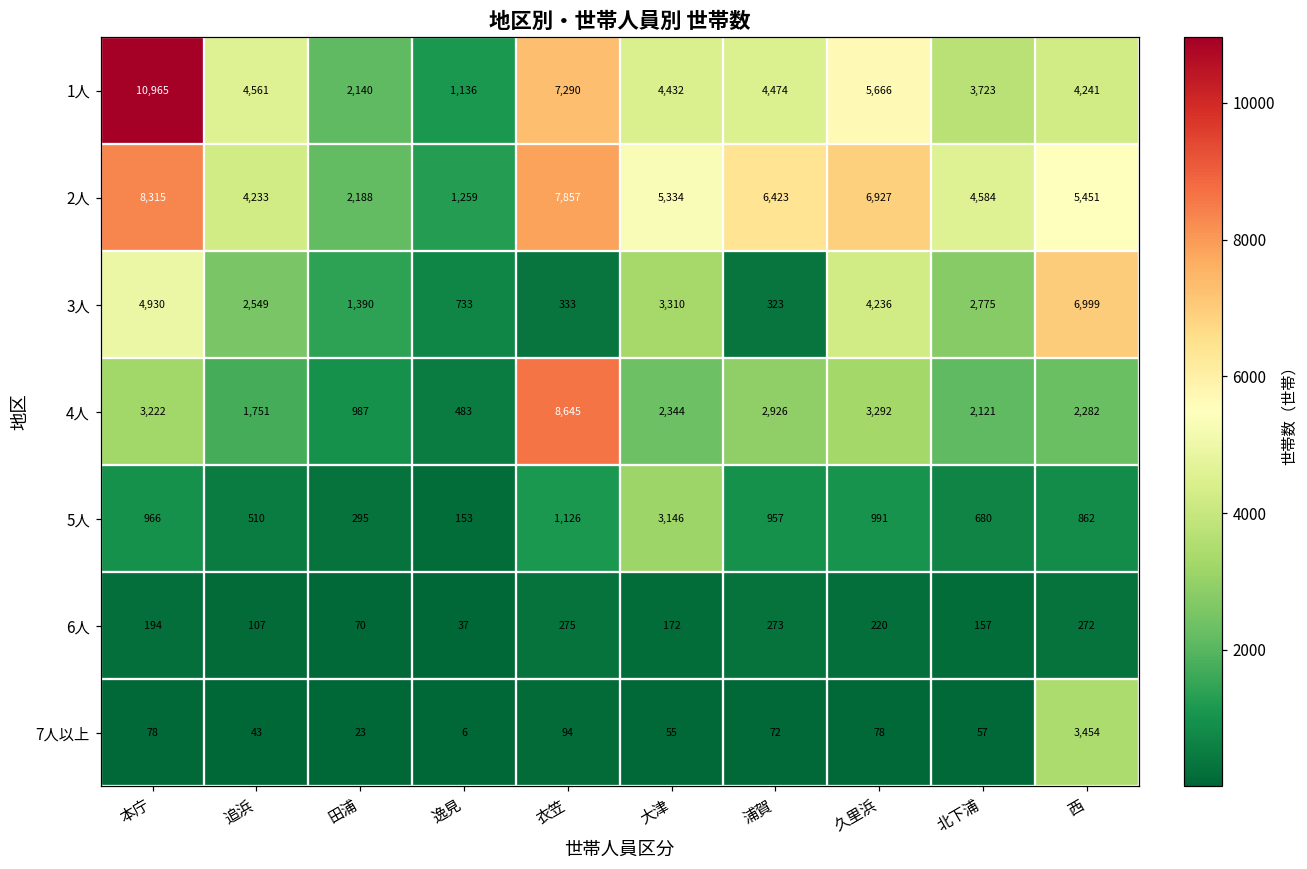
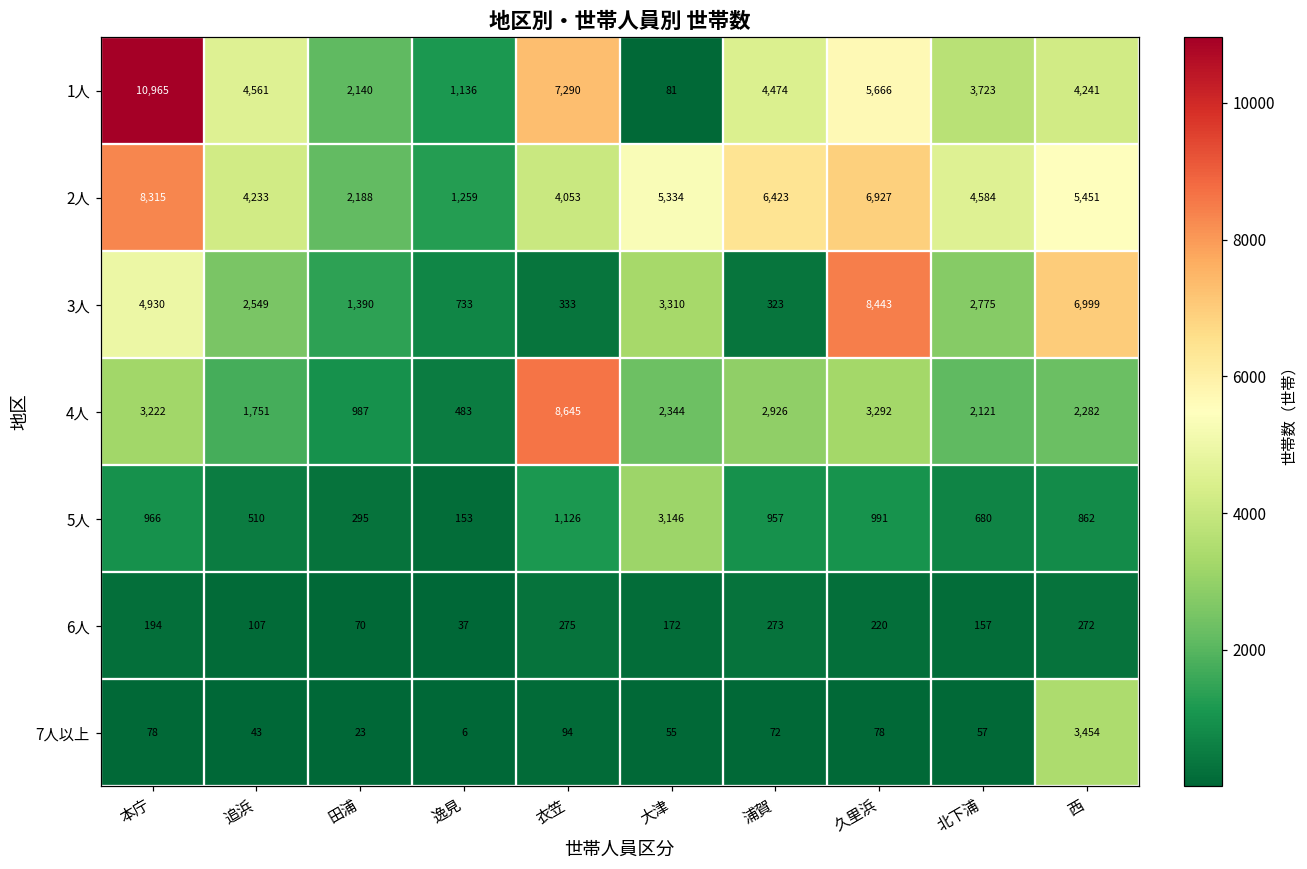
  {
    "1人": {
      "本庁": "10,965",
      "追浜": "4,561",
      "田浦": "2,140",
      "逸見": "1,136",
      "衣笠": "7,290",
-     "大津": "4,432",
+     "大津": "81",
      "浦賀": "4,474",
      "久里浜": "5,666",
      "北下浦": "3,723",
      "西": "4,241"
    },
    "2人": {
      "本庁": "8,315",
      "追浜": "4,233",
      "田浦": "2,188",
      "逸見": "1,259",
-     "衣笠": "7,857",
+     "衣笠": "4,053",
      "大津": "5,334",
      "浦賀": "6,423",
      "久里浜": "6,927",
      "北下浦": "4,584",
      "西": "5,451"
    },
    "3人": {
      "本庁": "4,930",
      "追浜": "2,549",
      "田浦": "1,390",
      "逸見": "733",
      "衣笠": "333",
      "大津": "3,310",
      "浦賀": "323",
-     "久里浜": "4,236",
+     "久里浜": "8,443",
      "北下浦": "2,775",
      "西": "6,999"
    },
    "4人": {
      "本庁": "3,222",
      "追浜": "1,751",
      "田浦": "987",
      "逸見": "483",
      "衣笠": "8,645",
      "大津": "2,344",
      "浦賀": "2,926",
      "久里浜": "3,292",
      "北下浦": "2,121",
      "西": "2,282"
    },
    "5人": {
      "本庁": "966",
      "追浜": "510",
      "田浦": "295",
      "逸見": "153",
      "衣笠": "1,126",
      "大津": "3,146",
      "浦賀": "957",
      "久里浜": "991",
      "北下浦": "680",
      "西": "862"
    },
    "6人": {
      "本庁": "194",
      "追浜": "107",
      "田浦": "70",
      "逸見": "37",
      "衣笠": "275",
      "大津": "172",
      "浦賀": "273",
      "久里浜": "220",
      "北下浦": "157",
      "西": "272"
    },
    "7人以上": {
      "本庁": "78",
      "追浜": "43",
      "田浦": "23",
      "逸見": "6",
      "衣笠": "94",
      "大津": "55",
      "浦賀": "72",
      "久里浜": "78",
      "北下浦": "57",
      "西": "3,454"
    }
  }
